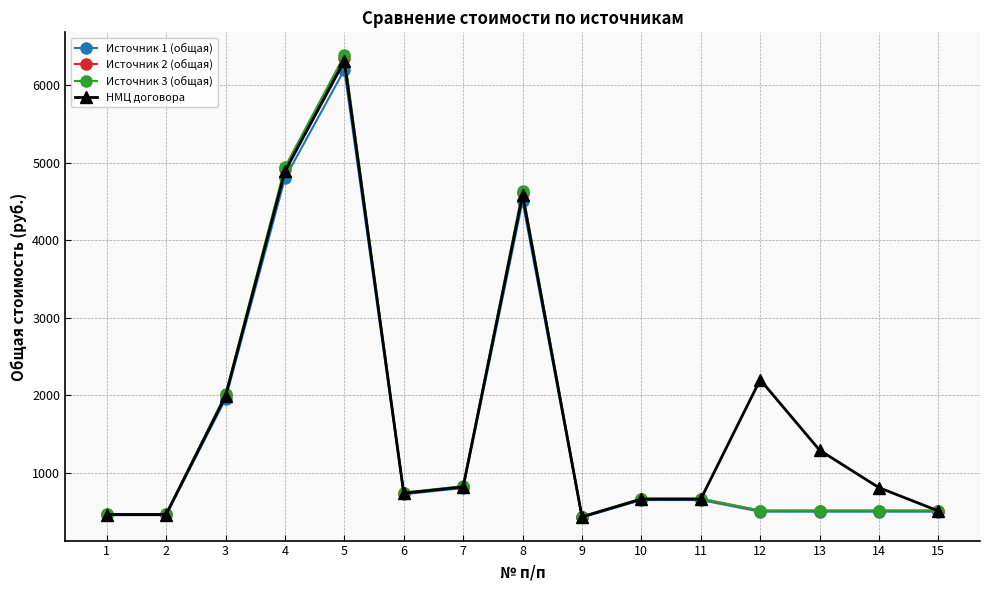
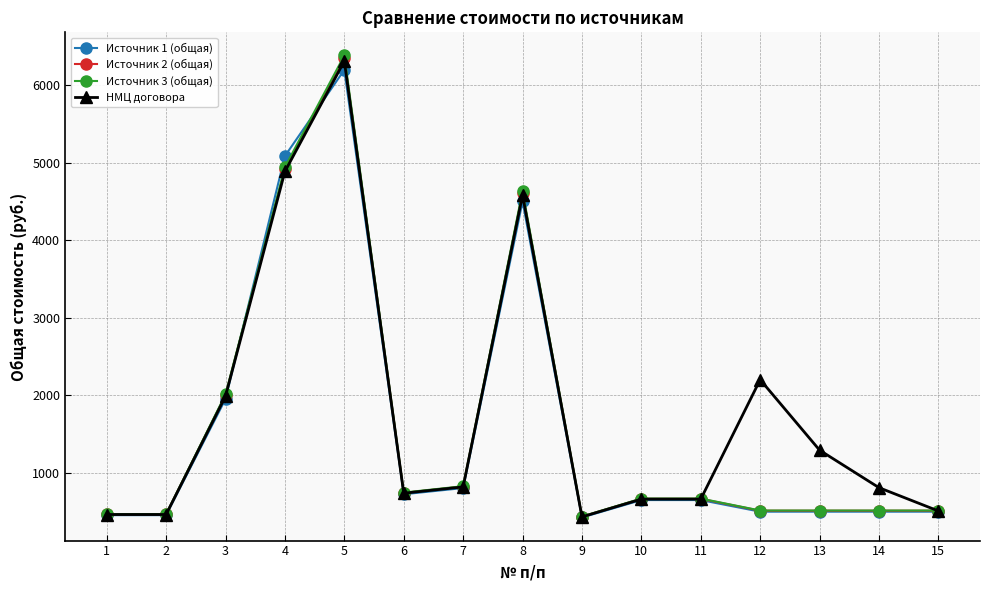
  {
    "Источник 1 (общая)": {
      "3": 2000,
-     "4": 4800,
+     "4": 5100,
      "5": 6200,
      "8": 4500
    },
    "НМЦ договора": {
      "5": 6300,
      "12": 2200,
      "13": 1300,
      "14": 800
    }
  }
